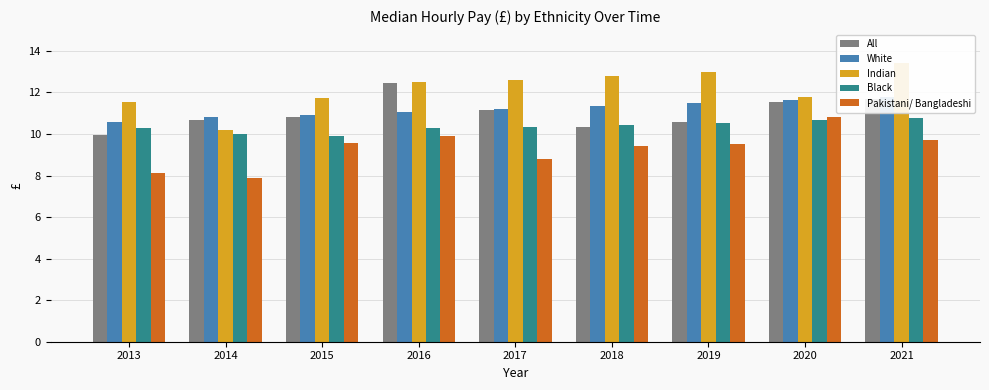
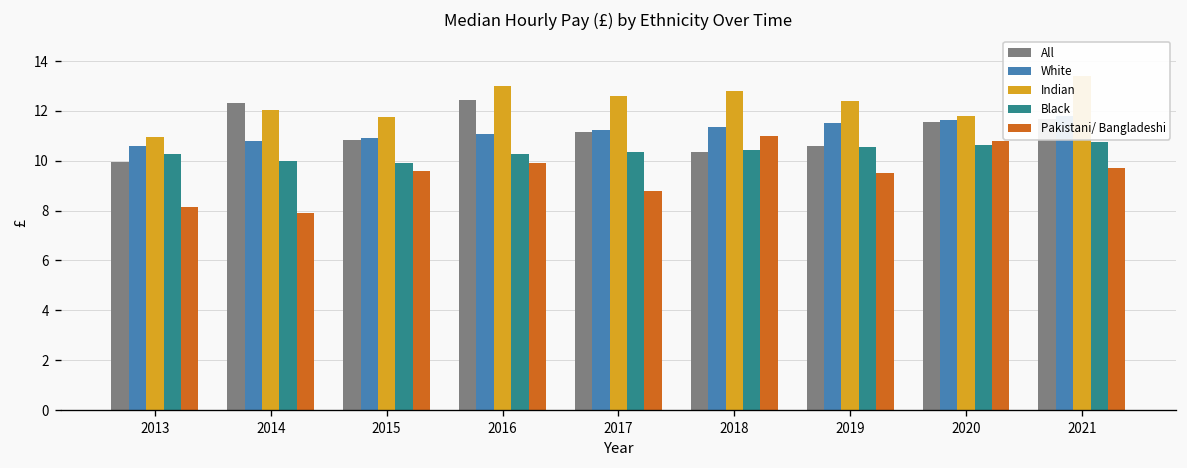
  {
    "All": {
      "2013": 9.9,
-     "2014": 10.7,
+     "2014": 12.3,
      "2015": 10.8,
      "2016": 12.5,
      "2017": 11.2,
      "2018": 10.4,
      "2019": 10.6,
      "2020": 11.6
    },
    "Indian": {
-     "2013": 11.6,
-     "2014": 10.2,
+     "2013": 11.0,
+     "2014": 12.0,
      "2015": 11.8,
-     "2016": 12.5,
+     "2016": 13.0,
      "2017": 12.6,
      "2018": 12.8,
-     "2019": 13.0,
+     "2019": 12.4,
      "2020": 11.8
    },
    "Pakistani/ Bangladeshi": {
      "2013": 8.1,
      "2014": 7.9,
      "2015": 9.6,
      "2016": 9.9,
      "2017": 8.8,
-     "2018": 9.4,
+     "2018": 11.0,
      "2019": 9.5,
      "2020": 10.8,
      "2021": 9.7
    }
  }
